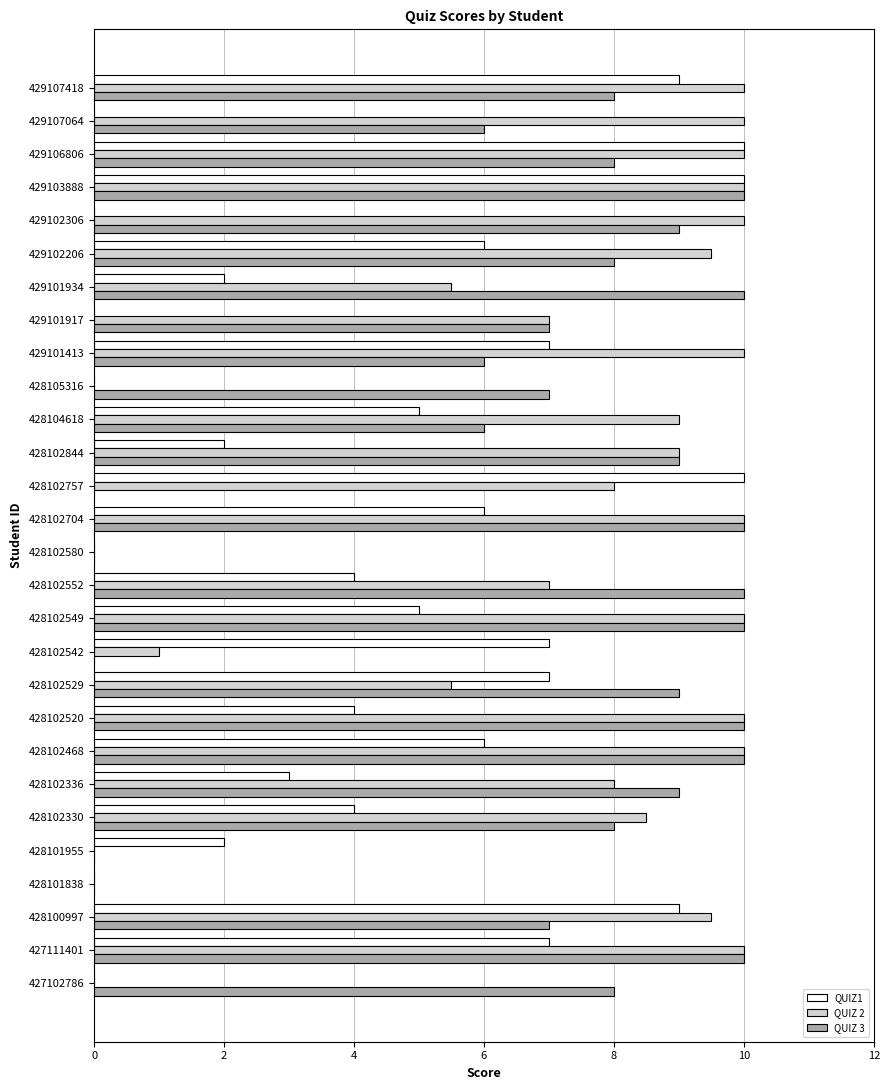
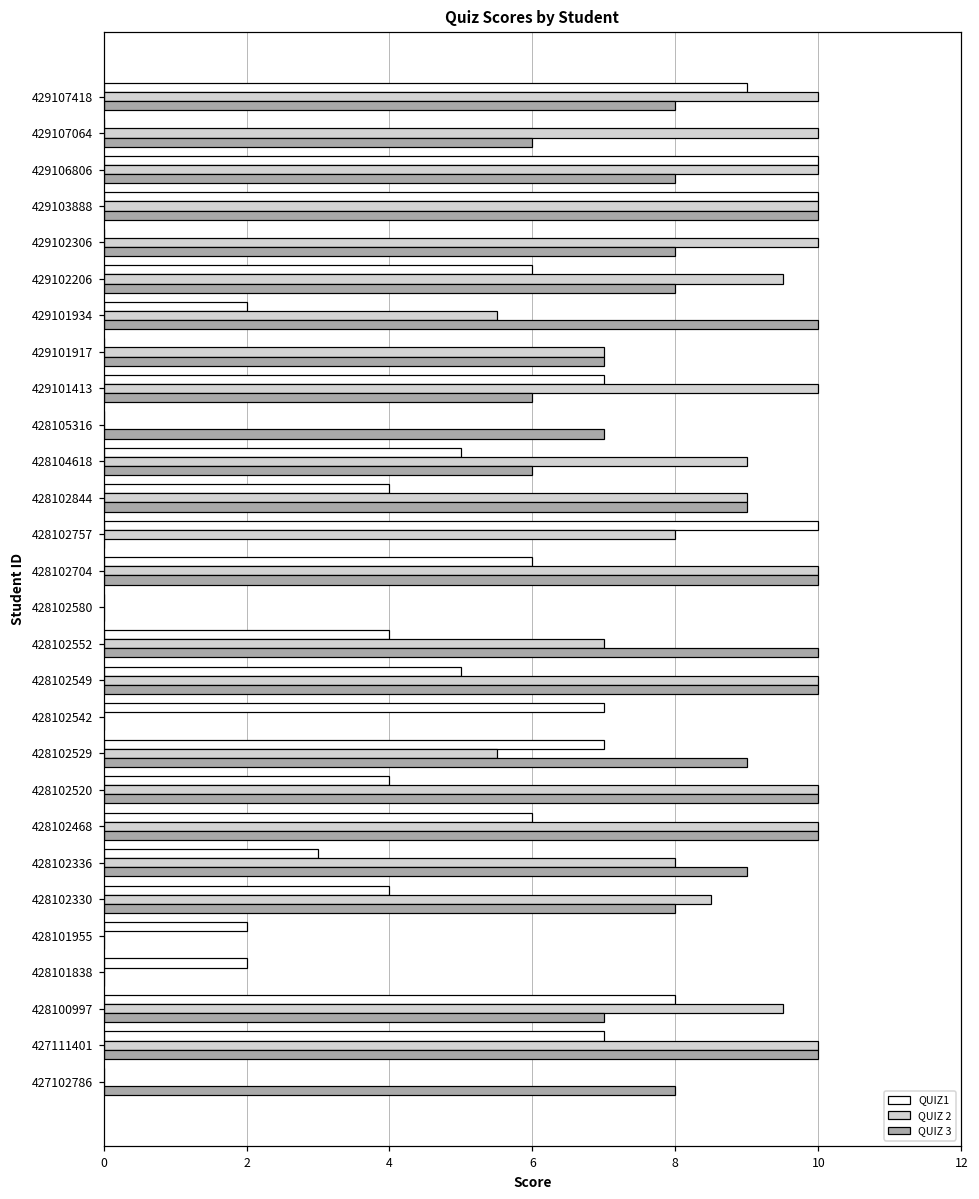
  {
    "QUIZ1": {
      "429107418": 9,
      "429107064": 0,
      "429106806": 10,
      "429103888": 10,
      "429102306": 0,
      "429102206": 6,
      "429101934": 2,
      "429101917": 0,
      "429101413": 7,
      "428105316": 0,
      "428104618": 5,
-     "428102844": 2,
+     "428102844": 4,
      "428102757": 10,
      "428102704": 6,
      "428102580": 0,
      "428102552": 4,
      "428102549": 5,
      "428102542": 7,
      "428102529": 7,
      "428102520": 4,
      "428102468": 6,
      "428102336": 3,
      "428102330": 4,
      "428101955": 2,
-     "428101838": 0,
-     "428100997": 9,
+     "428101838": 2,
+     "428100997": 8,
      "427111401": 7,
      "427102786": 0
    },
    "QUIZ 2": {
      "429107418": 10,
      "429107064": 10,
      "429106806": 10,
      "429103888": 10,
      "429102306": 10,
      "429102206": 9.5,
      "429101934": 5.5,
      "429101917": 7,
      "429101413": 10,
      "428105316": 0,
      "428104618": 9,
      "428102844": 9,
      "428102757": 8,
      "428102704": 10,
      "428102580": 0,
      "428102552": 7,
      "428102549": 10,
-     "428102542": 1,
+     "428102542": 0,
      "428102529": 5.5,
      "428102520": 10,
      "428102468": 10,
      "428102336": 8,
      "428102330": 8.5,
      "428101955": 0,
      "428101838": 0,
      "428100997": 9.5,
      "427111401": 10,
      "427102786": 0
    },
    "QUIZ 3": {
      "429107418": 8,
      "429107064": 6,
      "429106806": 8,
      "429103888": 10,
-     "429102306": 9,
+     "429102306": 8,
      "429102206": 8,
      "429101934": 10,
      "429101917": 7,
      "429101413": 6,
      "428105316": 7,
      "428104618": 6,
      "428102844": 9,
      "428102757": 0,
      "428102704": 10,
      "428102580": 0,
      "428102552": 10,
      "428102549": 10,
      "428102542": 0,
      "428102529": 9,
      "428102520": 10,
      "428102468": 10,
      "428102336": 9,
      "428102330": 8,
      "428101955": 0,
      "428101838": 0,
      "428100997": 7,
      "427111401": 10,
      "427102786": 8
    }
  }
